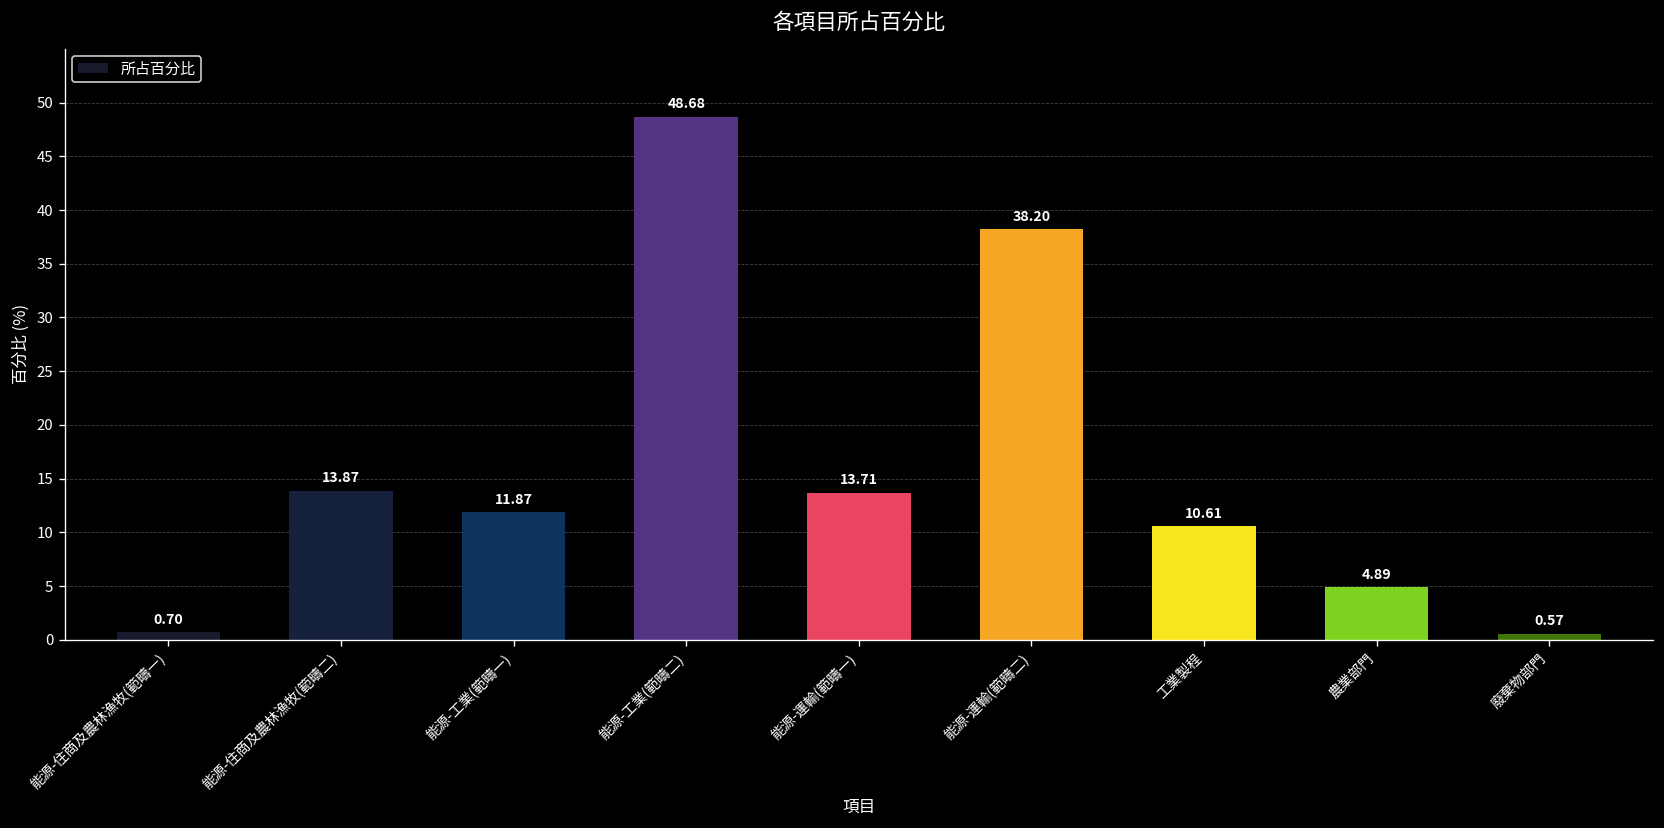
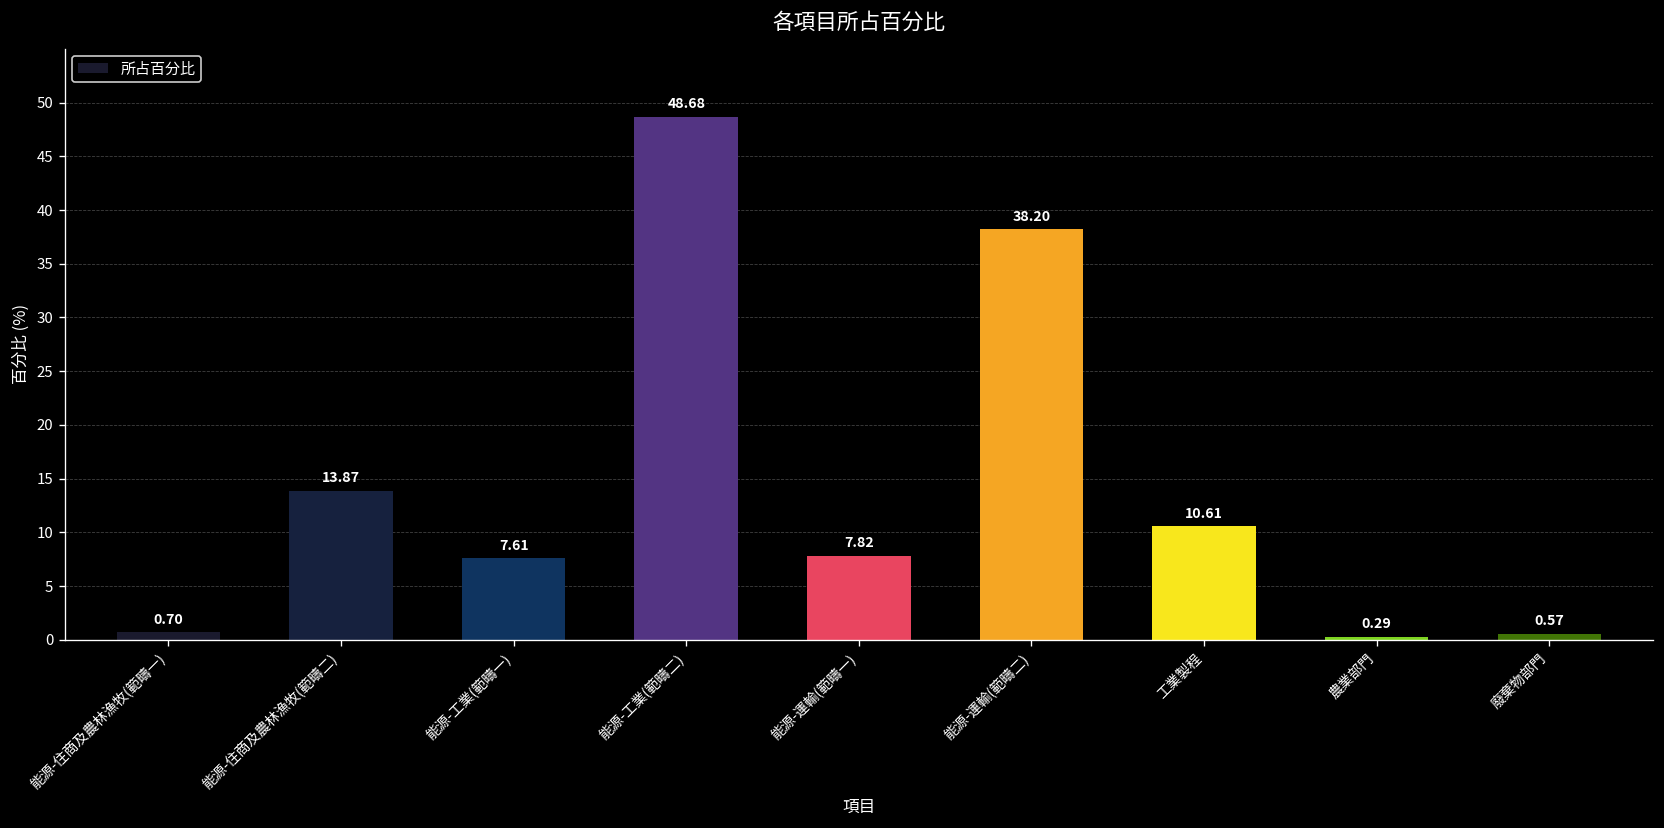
  {
    "能源-住商及農林漁牧(範疇一)": 0.70,
    "能源-住商及農林漁牧(範疇二)": 13.87,
-   "能源-工業(範疇一)": 11.87,
+   "能源-工業(範疇一)": 7.61,
    "能源-工業(範疇二)": 48.68,
-   "能源-運輸(範疇一)": 13.71,
+   "能源-運輸(範疇一)": 7.82,
    "能源-運輸(範疇二)": 38.20,
    "工業製程": 10.61,
-   "農業部門": 4.89,
+   "農業部門": 0.29,
    "廢棄物部門": 0.57
  }
